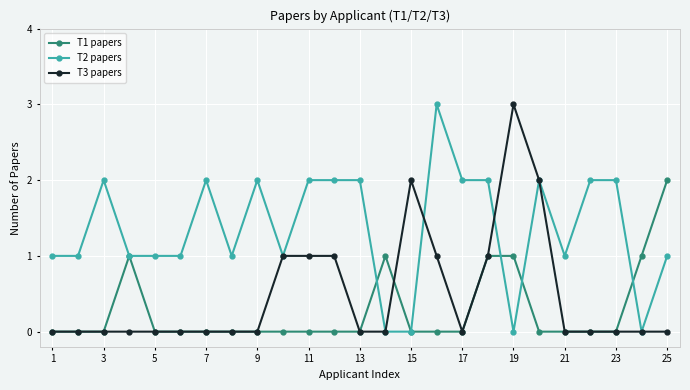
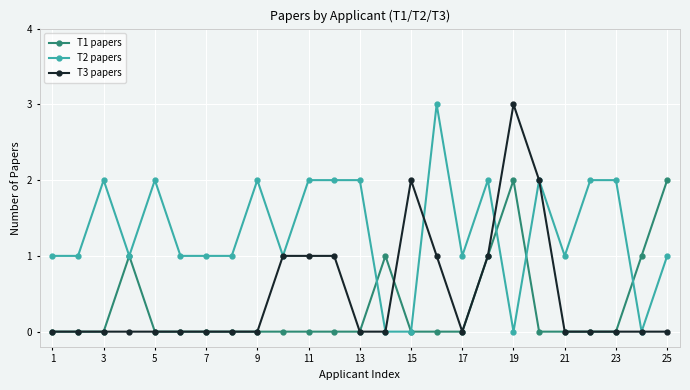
  {
    "T1 papers": {
      "11": 0,
-     "19": 1,
+     "19": 2,
      "25": 2
    },
    "T2 papers": {
      "1": 1,
      "3": 2,
-     "5": 1,
-     "7": 2,
+     "5": 2,
+     "7": 1,
      "9": 2,
      "11": 2,
      "13": 2,
-     "17": 2,
+     "17": 1,
      "19": 0,
      "21": 1,
      "23": 2,
      "25": 1
    },
    "T3 papers": {
      "11": 1,
      "15": 2,
      "19": 3,
      "25": 0
    }
  }
